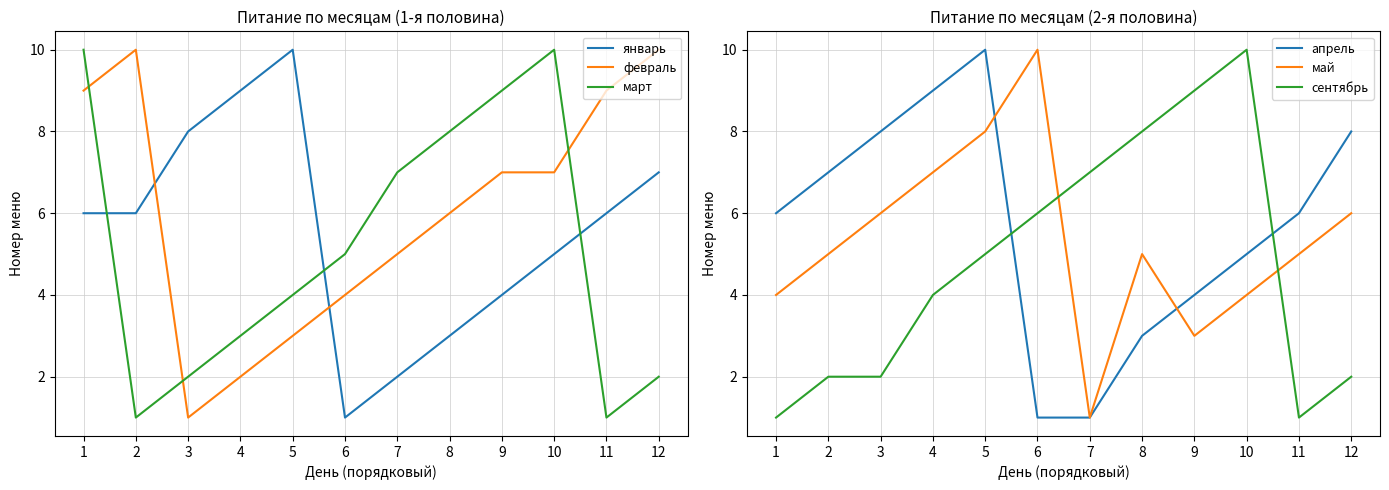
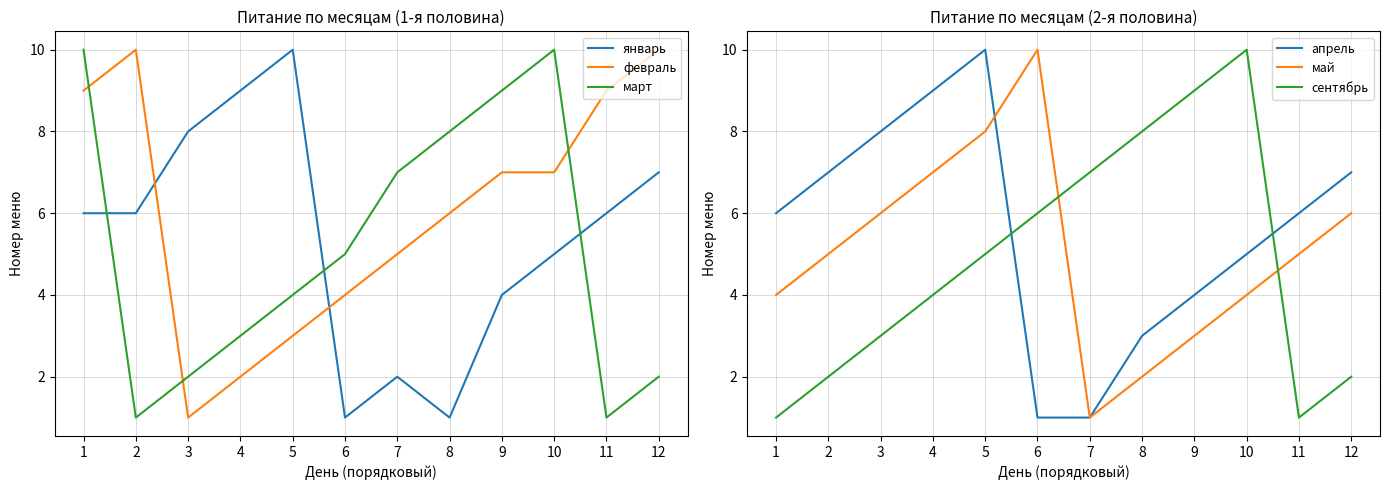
  {
    "Питание по месяцам (1-я половина)": {
      "январь": {
        "1": 6,
        "2": 6,
        "3": 8,
        "4": 9,
        "5": 10,
        "6": 1,
        "7": 2,
-       "8": 3,
+       "8": 1,
        "9": 4,
        "10": 5,
        "11": 6,
        "12": 7
      },
      "февраль": {
        "1": 9,
        "2": 10,
        "3": 1,
        "4": 2,
        "5": 3,
        "6": 4,
        "7": 5,
        "8": 6,
        "9": 7,
        "10": 7
      },
      "март": {
        "1": 10,
        "2": 1,
        "3": 2,
        "4": 3,
        "5": 4,
        "6": 5,
        "7": 7,
        "8": 8,
        "9": 9,
        "10": 10,
        "11": 1,
        "12": 2
      }
    },
    "Питание по месяцам (2-я половина)": {
      "апрель": {
        "1": 6,
        "2": 7,
        "3": 8,
        "4": 9,
        "5": 10,
        "6": 1,
        "8": 3,
        "9": 4,
        "10": 5,
        "11": 6,
-       "12": 8
+       "12": 7
      },
      "май": {
        "1": 4,
        "2": 5,
        "3": 6,
        "4": 7,
        "5": 8,
        "6": 10,
-       "8": 5,
+       "8": 2,
        "9": 3,
        "10": 4,
        "11": 5,
        "12": 6
      },
      "сентябрь": {
        "1": 1,
        "2": 2,
-       "3": 2,
+       "3": 3,
        "4": 4,
        "5": 5,
        "6": 6,
        "7": 7,
        "8": 8,
        "9": 9,
        "10": 10,
        "11": 1,
        "12": 2
      }
    }
  }
